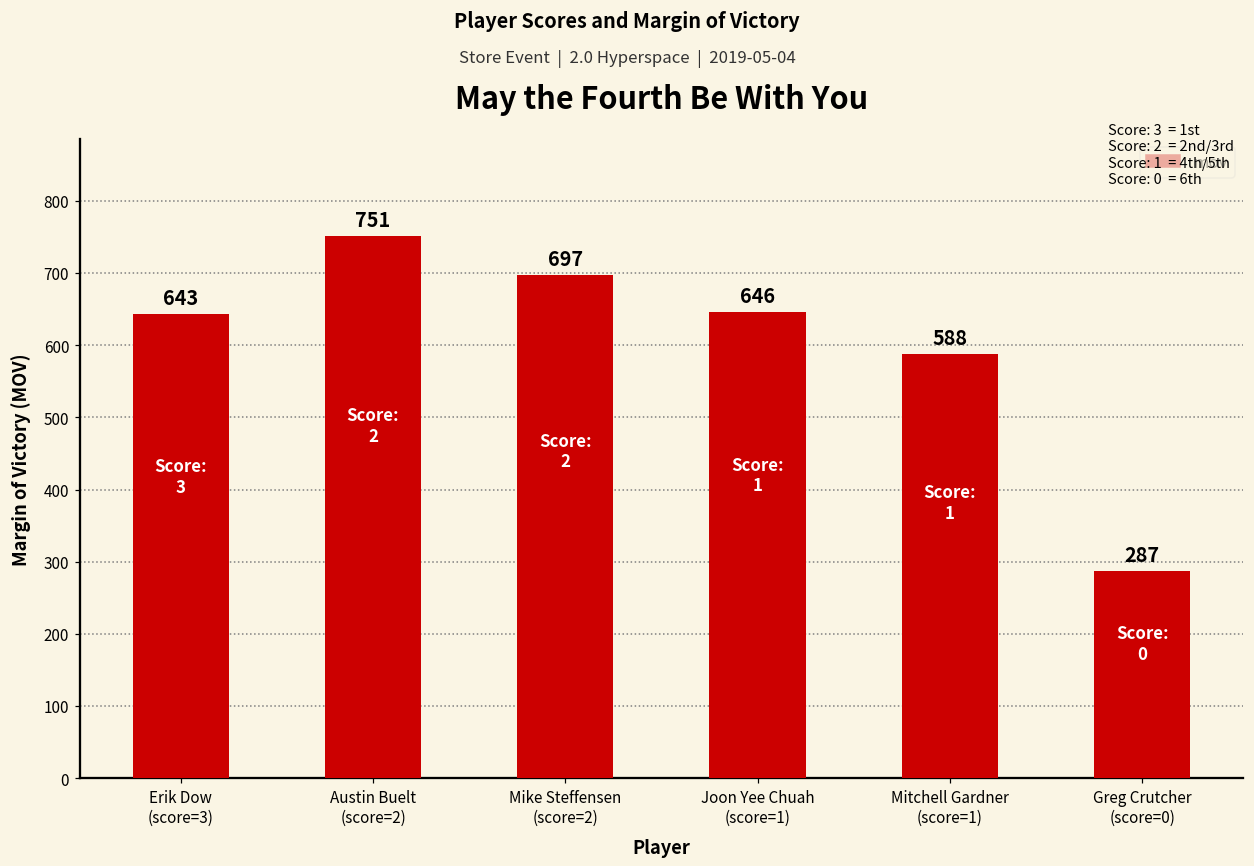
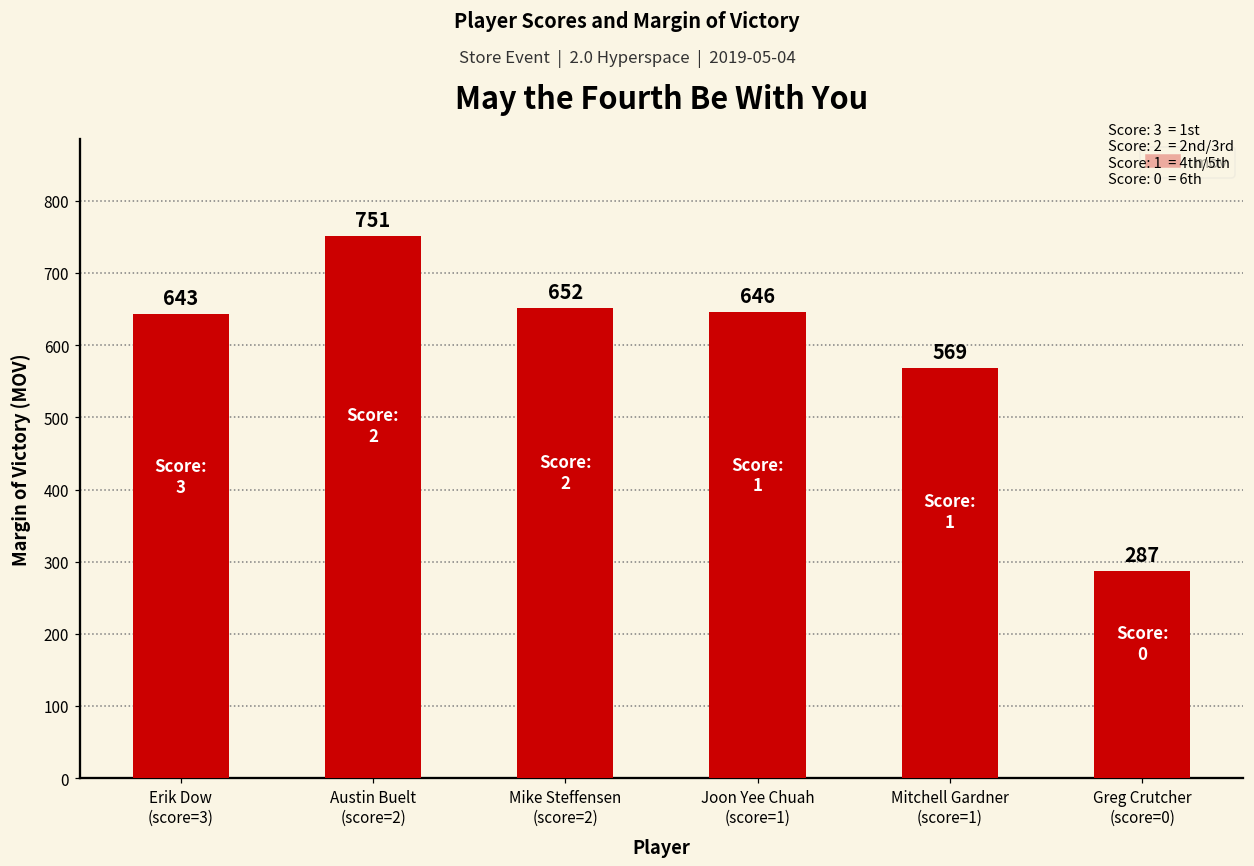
  {
    "Erik Dow (score=3)": 643,
    "Austin Buelt (score=2)": 751,
-   "Mike Steffensen (score=2)": 697,
+   "Mike Steffensen (score=2)": 652,
    "Joon Yee Chuah (score=1)": 646,
-   "Mitchell Gardner (score=1)": 588,
+   "Mitchell Gardner (score=1)": 569,
    "Greg Crutcher (score=0)": 287
  }
